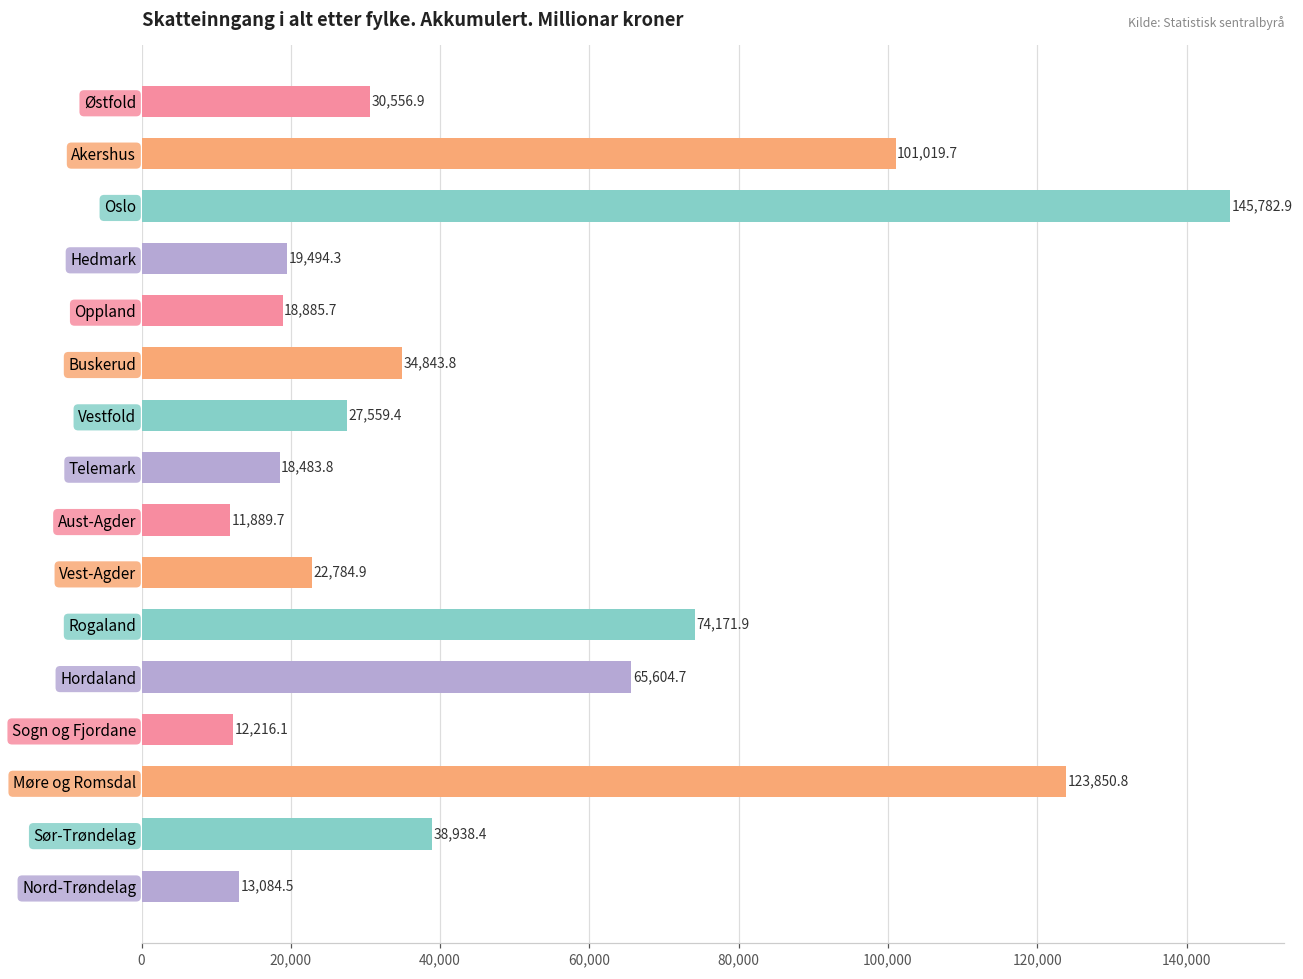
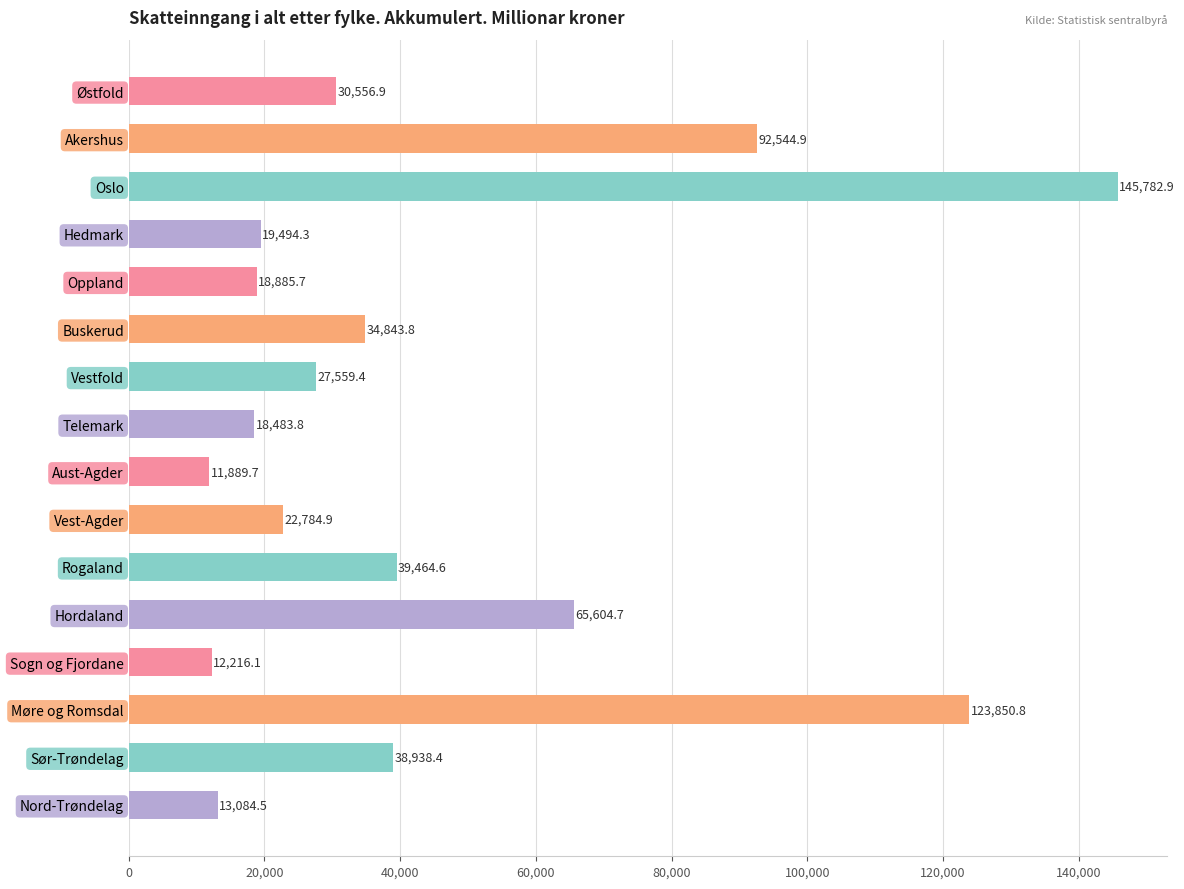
  {
    "Østfold": "30,556.9",
-   "Akershus": "101,019.7",
+   "Akershus": "92,544.9",
    "Oslo": "145,782.9",
    "Hedmark": "19,494.3",
    "Oppland": "18,885.7",
    "Buskerud": "34,843.8",
    "Vestfold": "27,559.4",
    "Telemark": "18,483.8",
    "Aust-Agder": "11,889.7",
    "Vest-Agder": "22,784.9",
-   "Rogaland": "74,171.9",
+   "Rogaland": "39,464.6",
    "Hordaland": "65,604.7",
    "Sogn og Fjordane": "12,216.1",
    "Møre og Romsdal": "123,850.8",
    "Sør-Trøndelag": "38,938.4",
    "Nord-Trøndelag": "13,084.5"
  }
